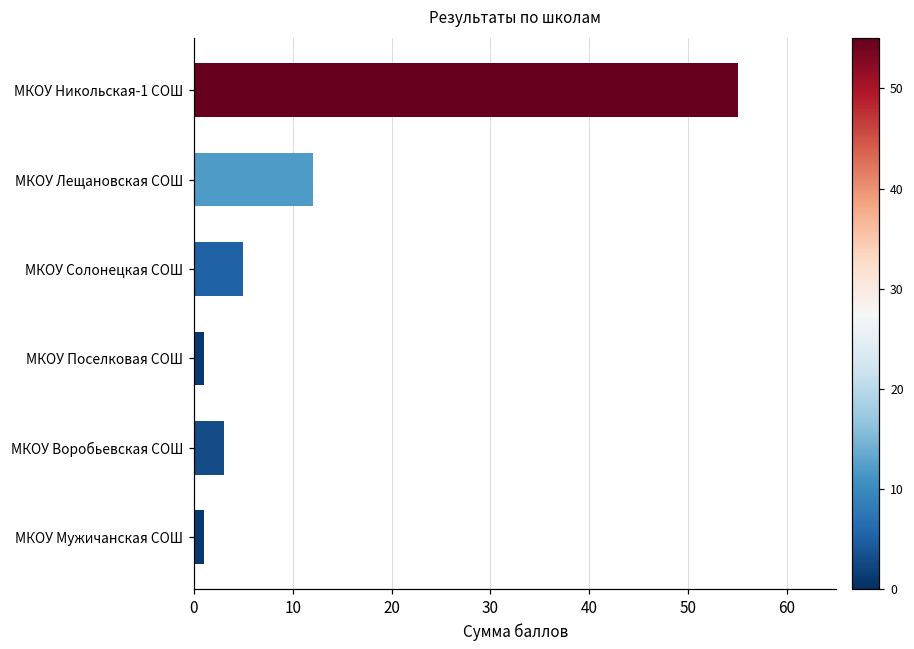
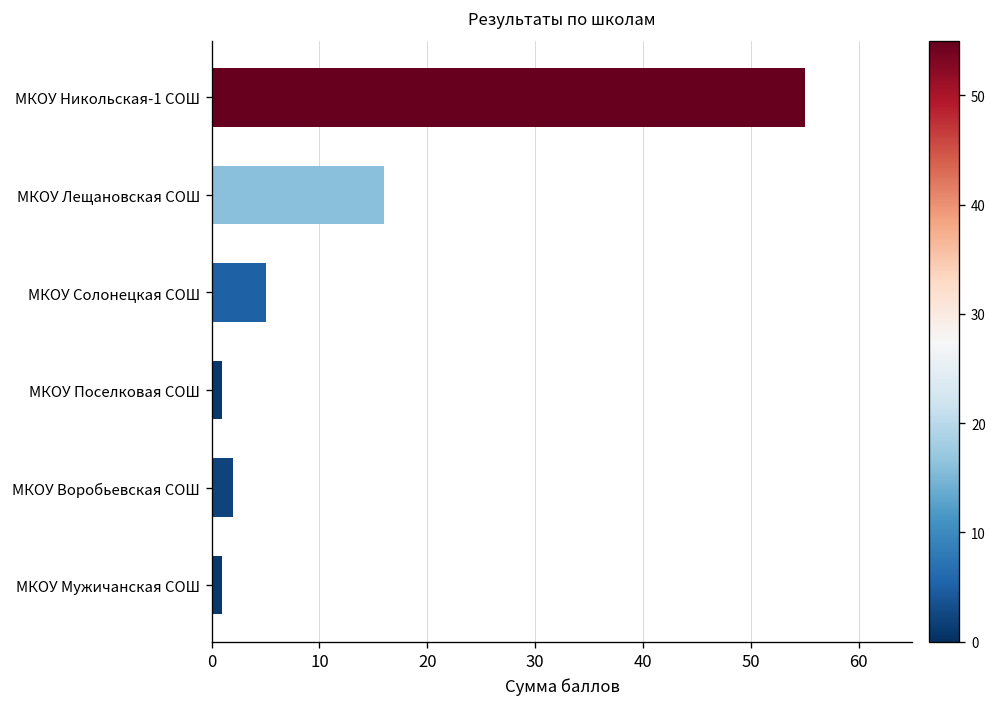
  {
    "МКОУ Никольская-1 СОШ": 55,
-   "МКОУ Лещановская СОШ": 12,
+   "МКОУ Лещановская СОШ": 16,
    "МКОУ Солонецкая СОШ": 5,
    "МКОУ Поселковая СОШ": 1,
-   "МКОУ Воробьевская СОШ": 3,
+   "МКОУ Воробьевская СОШ": 2,
    "МКОУ Мужичанская СОШ": 1
  }
